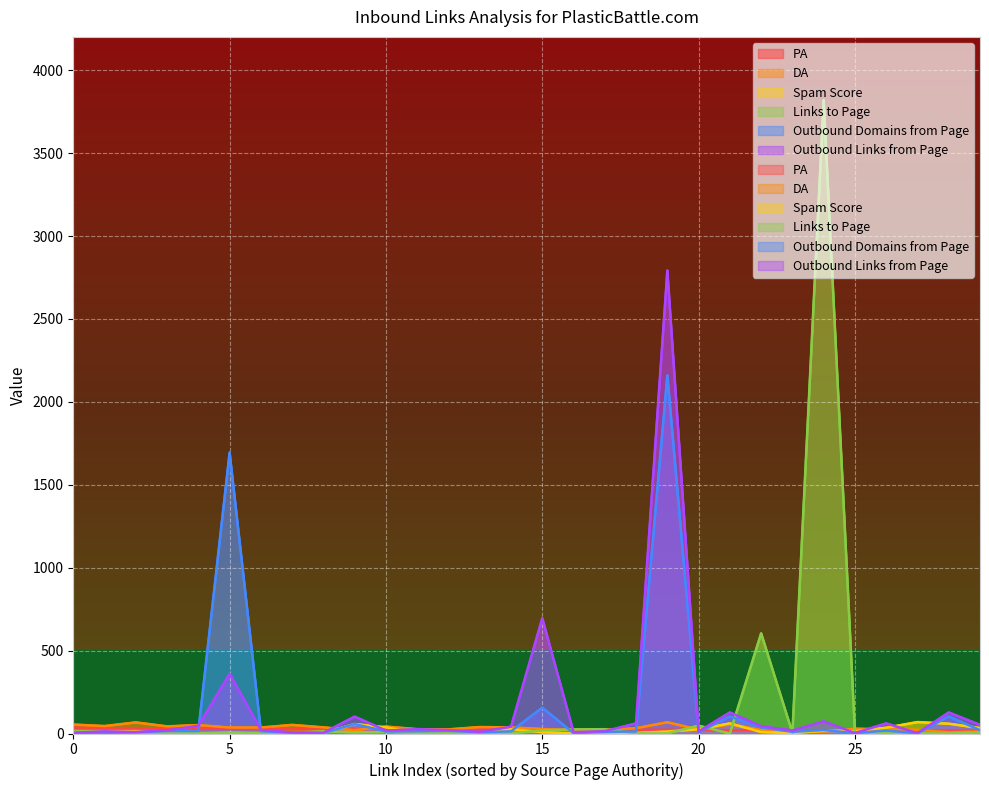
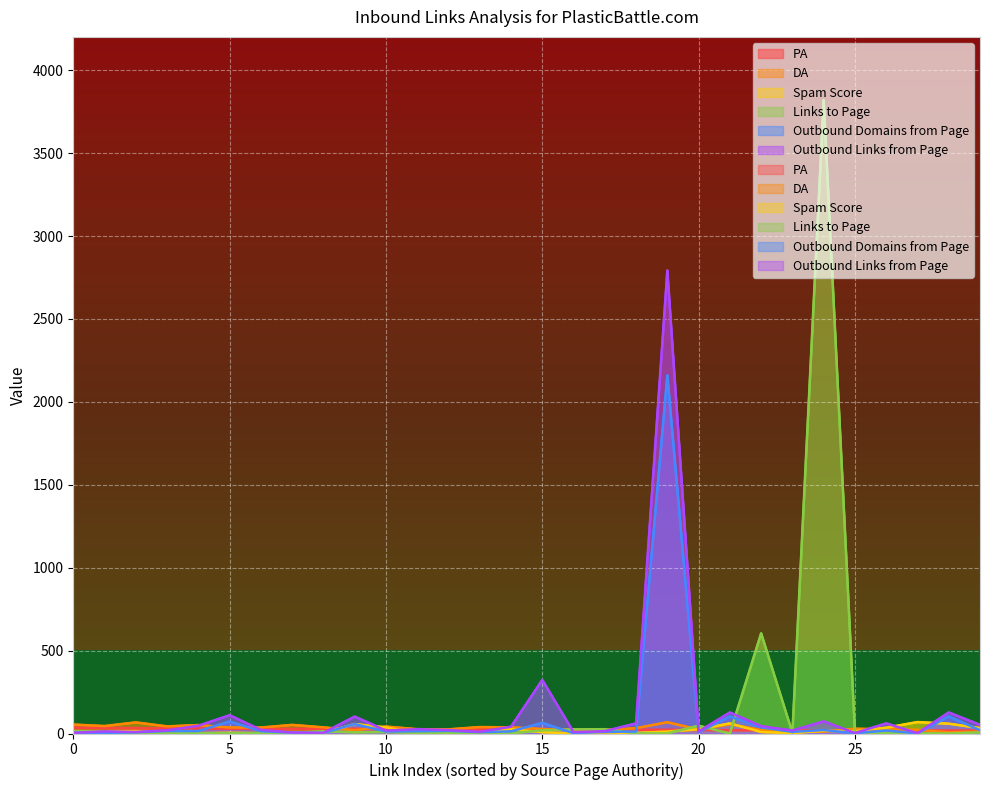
  {
    "Links to Page": {
      "20": 50
    },
    "Outbound Domains from Page": {
-     "5": 1690,
-     "15": 160
+     "5": 70,
+     "15": 60
    },
    "Outbound Links from Page": {
-     "5": 360,
-     "15": 700
+     "5": 110,
+     "15": 320
    }
  }
